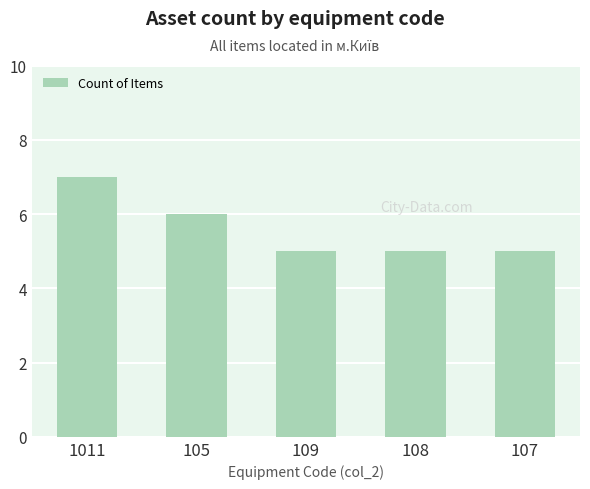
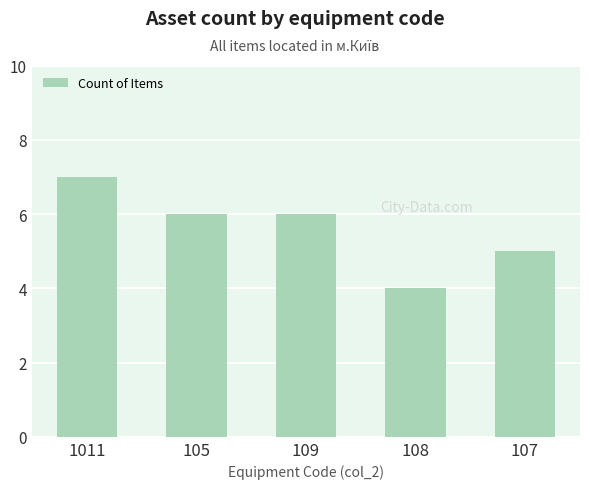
  {
    "1011": 7,
    "105": 6,
-   "109": 5,
-   "108": 5,
+   "109": 6,
+   "108": 4,
    "107": 5
  }
